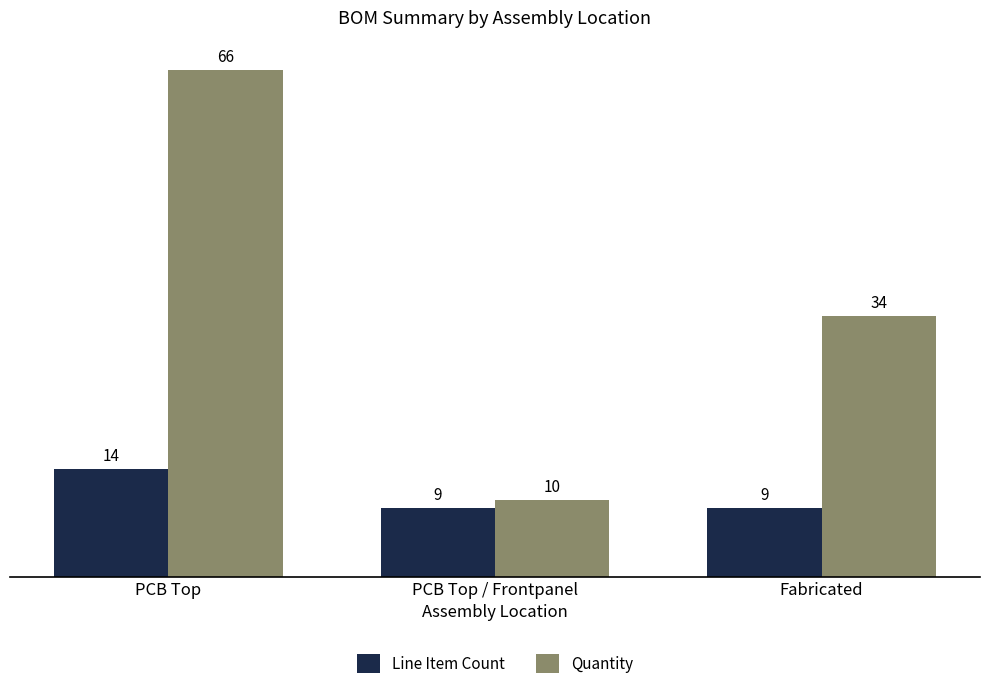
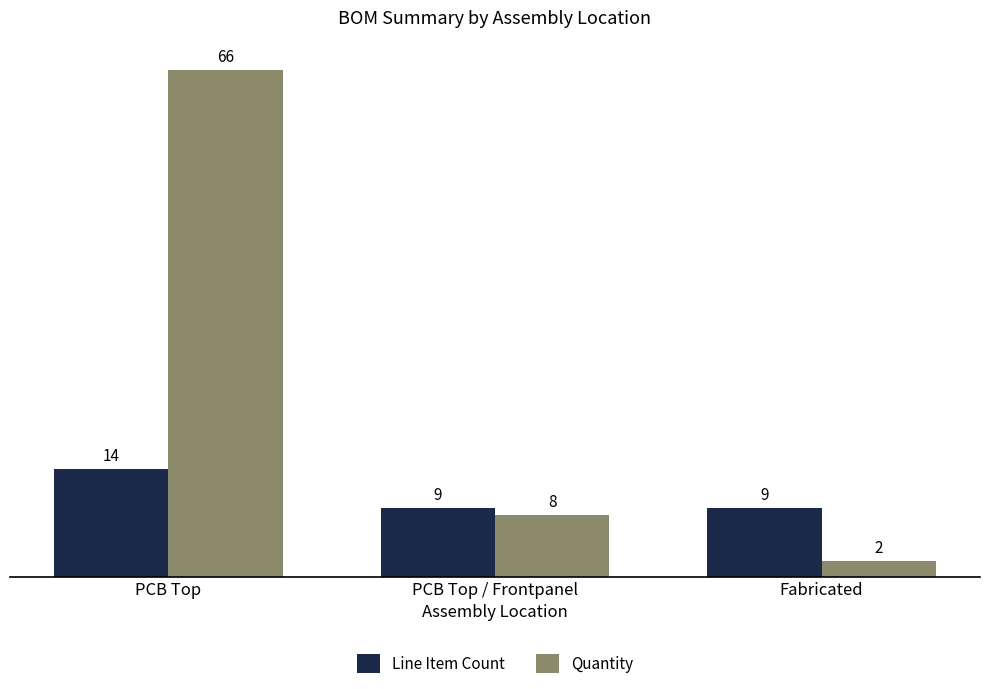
  {
    "Line Item Count": {
      "PCB Top": 14,
      "PCB Top / Frontpanel": 9,
      "Fabricated": 9
    },
    "Quantity": {
      "PCB Top": 66,
-     "PCB Top / Frontpanel": 10,
-     "Fabricated": 34
+     "PCB Top / Frontpanel": 8,
+     "Fabricated": 2
    }
  }
